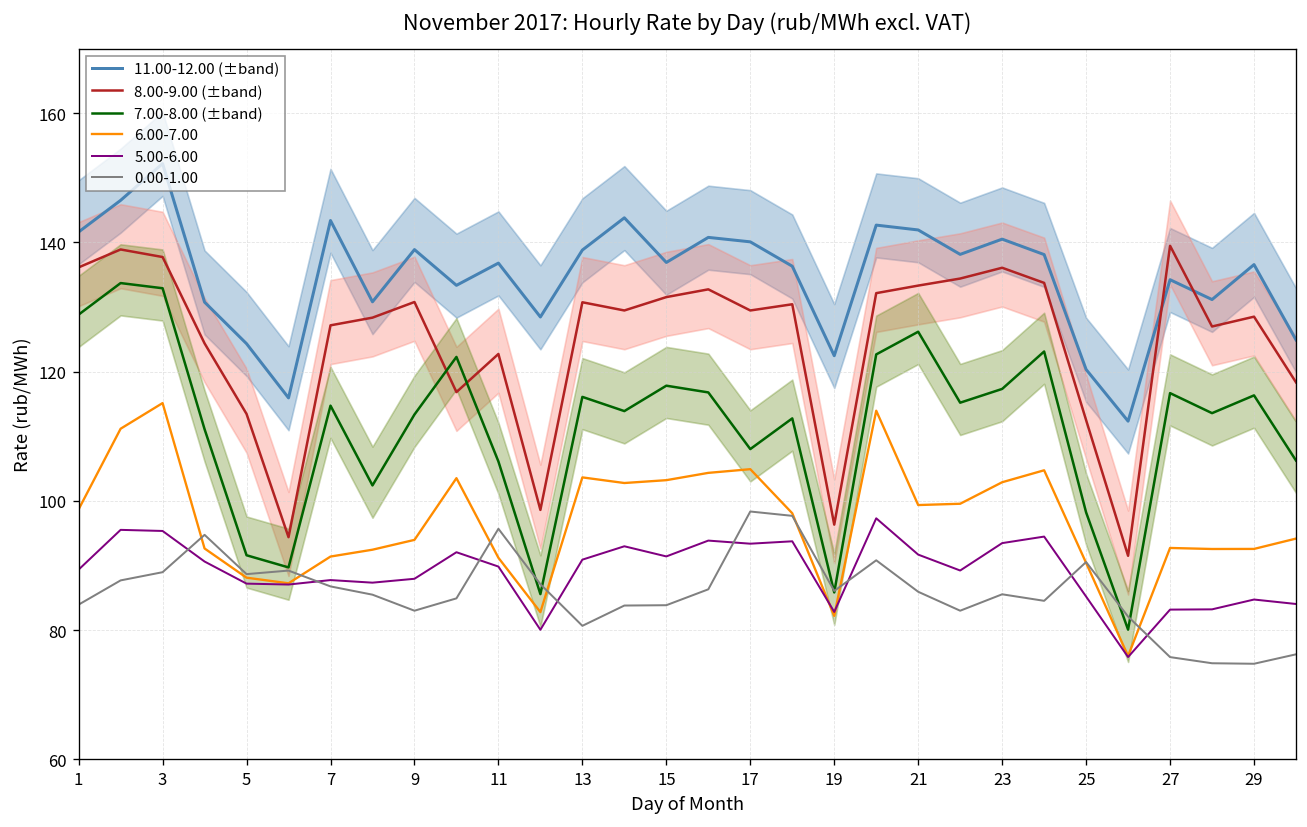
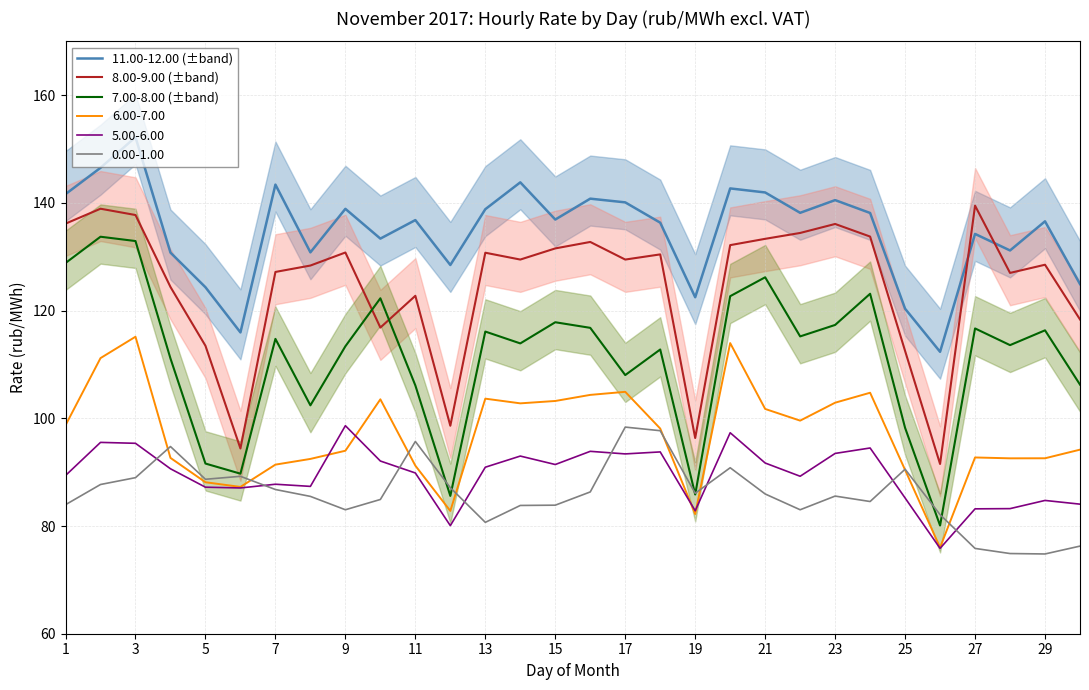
  {
    "8.00-9.00 (±band)": {
      "1": 136,
      "3": 138,
      "5": 113,
      "7": 127,
      "9": 131,
      "11": 123,
      "13": 131,
      "15": 132,
      "17": 129,
      "19": 96,
      "21": 133,
      "23": 136,
      "25": 113,
      "27": 139,
      "29": 129
    },
    "7.00-8.00 (±band)": {
      "1": 129,
      "3": 133,
      "5": 92,
      "7": 115,
      "9": 113,
      "11": 106,
      "13": 116,
      "15": 118,
      "17": 108,
      "21": 126,
      "23": 117,
      "25": 98,
      "27": 117,
      "29": 116
    },
    "6.00-7.00": {
      "1": 99,
      "3": 115,
      "5": 88,
      "7": 91,
      "9": 94,
      "11": 91,
      "13": 104,
      "15": 103,
      "17": 105,
      "19": 82,
-     "21": 99,
+     "21": 102,
      "23": 103,
      "27": 93,
      "29": 93
    },
    "5.00-6.00": {
      "1": 89,
      "3": 95,
      "5": 87,
      "7": 88,
-     "9": 88,
+     "9": 99,
      "11": 90,
      "13": 91,
      "15": 91,
      "17": 93,
      "19": 83,
      "21": 92,
      "23": 93,
      "25": 85,
      "27": 83,
      "29": 85
    },
    "0.00-1.00": {
      "1": 84,
      "3": 89,
      "5": 89,
      "7": 87,
      "9": 83,
      "11": 96,
      "13": 81,
      "15": 84,
      "17": 98,
      "21": 86,
      "23": 86,
      "27": 76,
      "29": 75
    }
  }
